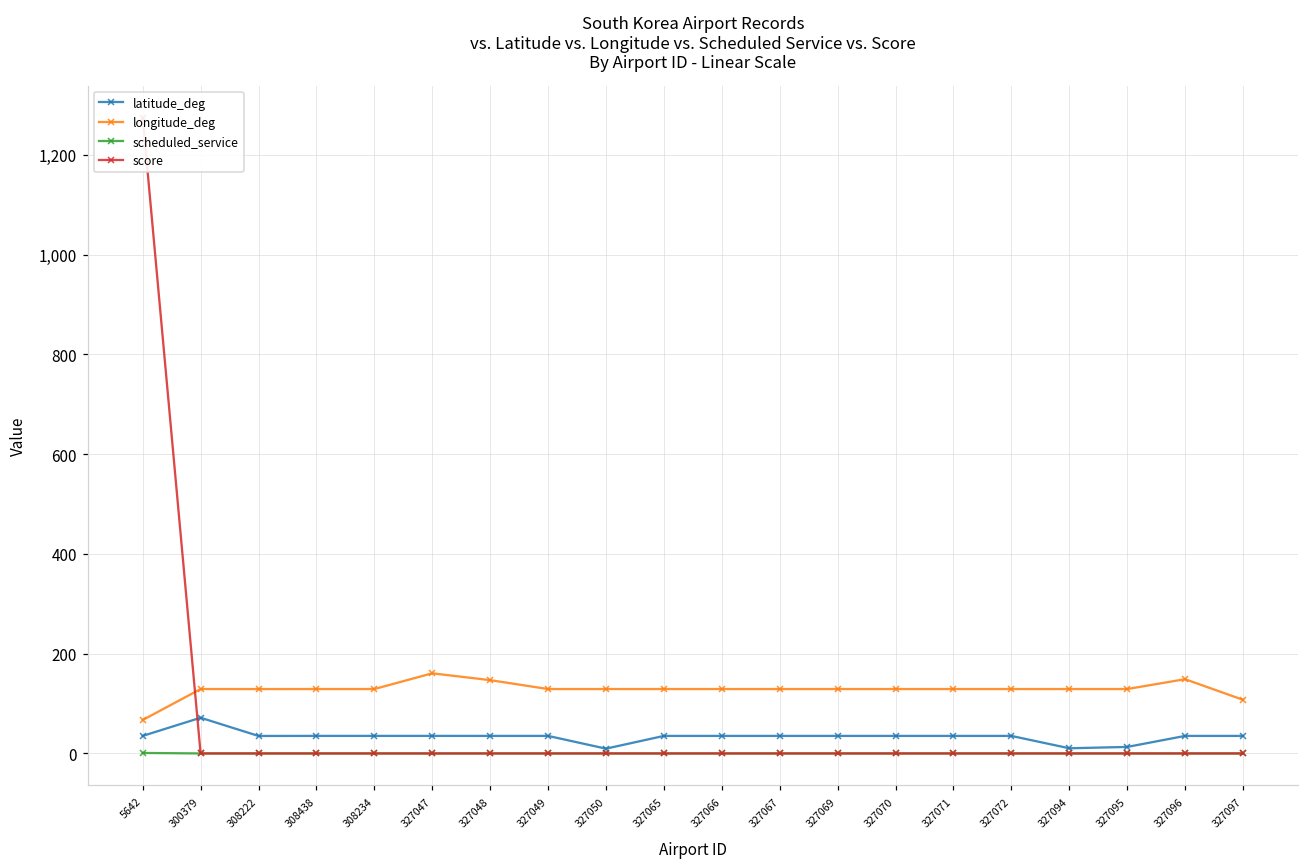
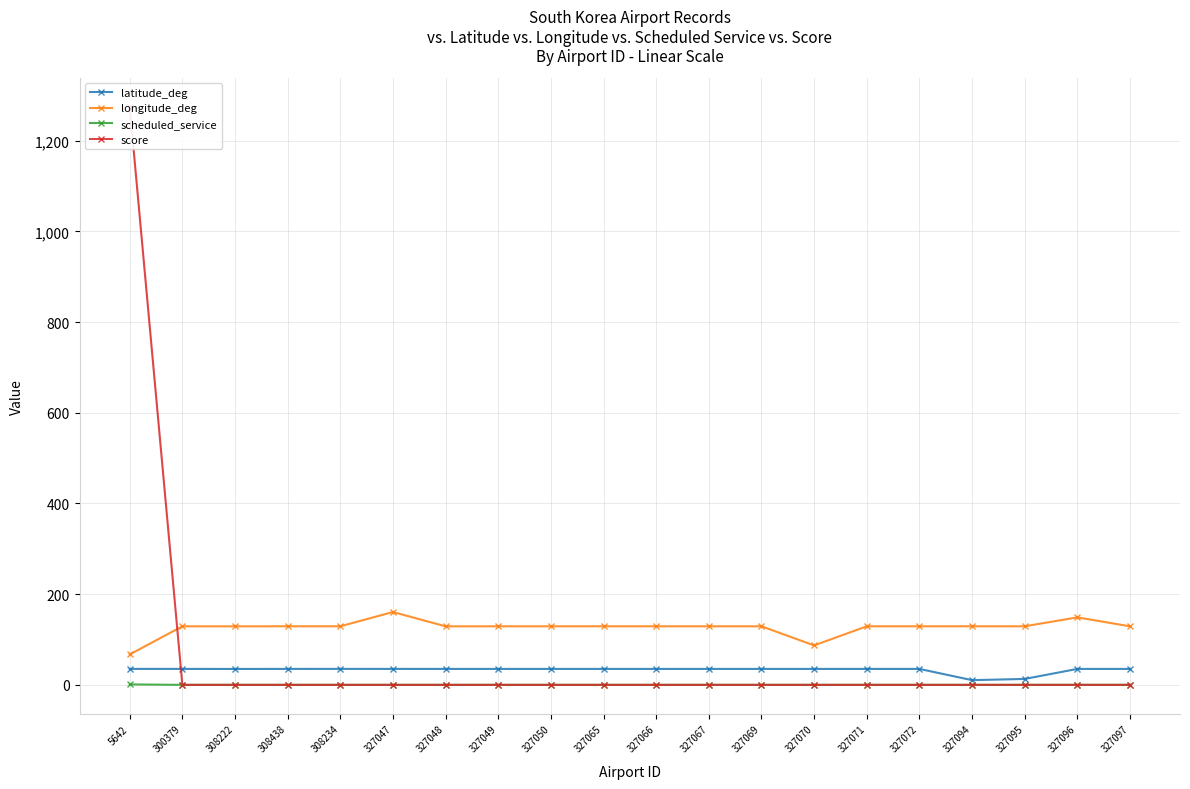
  {
    "latitude_deg": {
      "5642": 40,
-     "300379": 70,
+     "300379": 40,
      "308222": 40,
      "308438": 40,
      "308234": 40,
      "327047": 40,
      "327048": 40,
      "327049": 40,
-     "327050": 10,
+     "327050": 40,
      "327065": 40,
      "327066": 40,
      "327067": 40,
      "327069": 40,
      "327070": 40,
      "327071": 40,
      "327072": 40,
      "327094": 10,
      "327095": 10,
      "327096": 40,
      "327097": 40
    },
    "longitude_deg": {
      "5642": 70,
      "300379": 130,
      "308222": 130,
      "308438": 130,
      "308234": 130,
      "327047": 160,
-     "327048": 150,
+     "327048": 130,
      "327049": 130,
      "327050": 130,
      "327065": 130,
      "327066": 130,
      "327067": 130,
      "327069": 130,
-     "327070": 130,
+     "327070": 90,
      "327071": 130,
      "327072": 130,
      "327094": 130,
      "327095": 130,
      "327096": 150,
-     "327097": 110
+     "327097": 130
    },
    "scheduled_service": {
      "5642": 0
    }
  }
